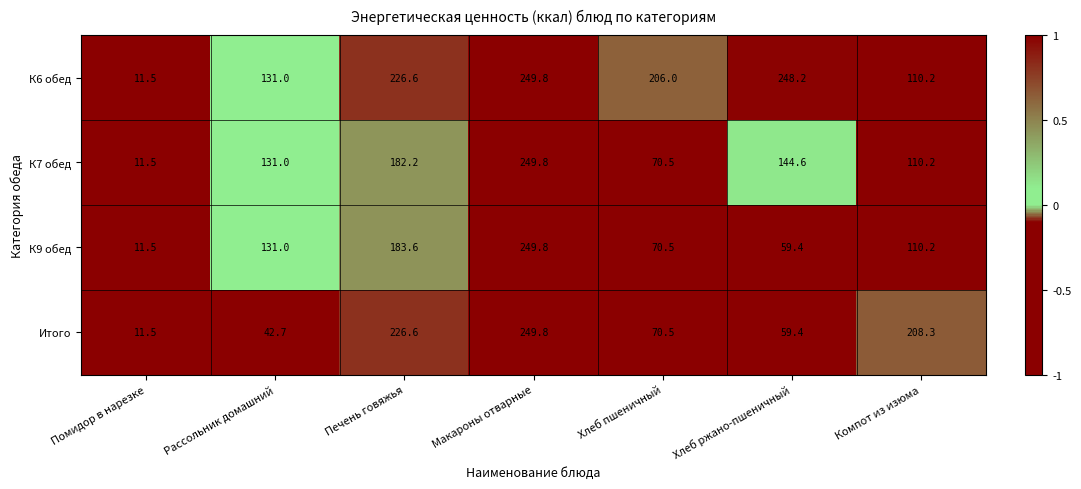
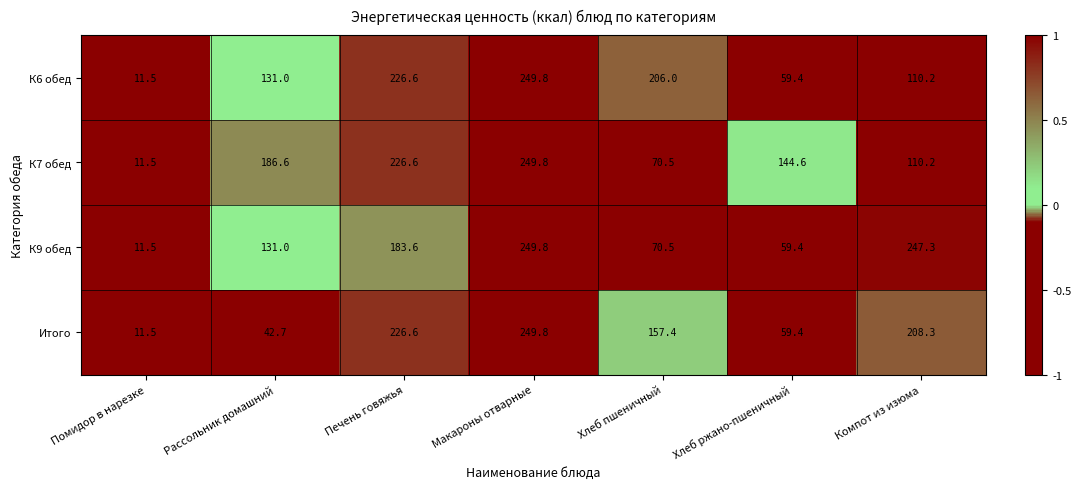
  {
    "К6 обед": {
      "Помидор в нарезке": 11.5,
      "Рассольник домашний": 131.0,
      "Печень говяжья": 226.6,
      "Макароны отварные": 249.8,
      "Хлеб пшеничный": 206.0,
-     "Хлеб ржано-пшеничный": 248.2,
+     "Хлеб ржано-пшеничный": 59.4,
      "Компот из изюма": 110.2
    },
    "К7 обед": {
      "Помидор в нарезке": 11.5,
-     "Рассольник домашний": 131.0,
-     "Печень говяжья": 182.2,
+     "Рассольник домашний": 186.6,
+     "Печень говяжья": 226.6,
      "Макароны отварные": 249.8,
      "Хлеб пшеничный": 70.5,
      "Хлеб ржано-пшеничный": 144.6,
      "Компот из изюма": 110.2
    },
    "К9 обед": {
      "Помидор в нарезке": 11.5,
      "Рассольник домашний": 131.0,
      "Печень говяжья": 183.6,
      "Макароны отварные": 249.8,
      "Хлеб пшеничный": 70.5,
      "Хлеб ржано-пшеничный": 59.4,
-     "Компот из изюма": 110.2
+     "Компот из изюма": 247.3
    },
    "Итого": {
      "Помидор в нарезке": 11.5,
      "Рассольник домашний": 42.7,
      "Печень говяжья": 226.6,
      "Макароны отварные": 249.8,
-     "Хлеб пшеничный": 70.5,
+     "Хлеб пшеничный": 157.4,
      "Хлеб ржано-пшеничный": 59.4,
      "Компот из изюма": 208.3
    }
  }
